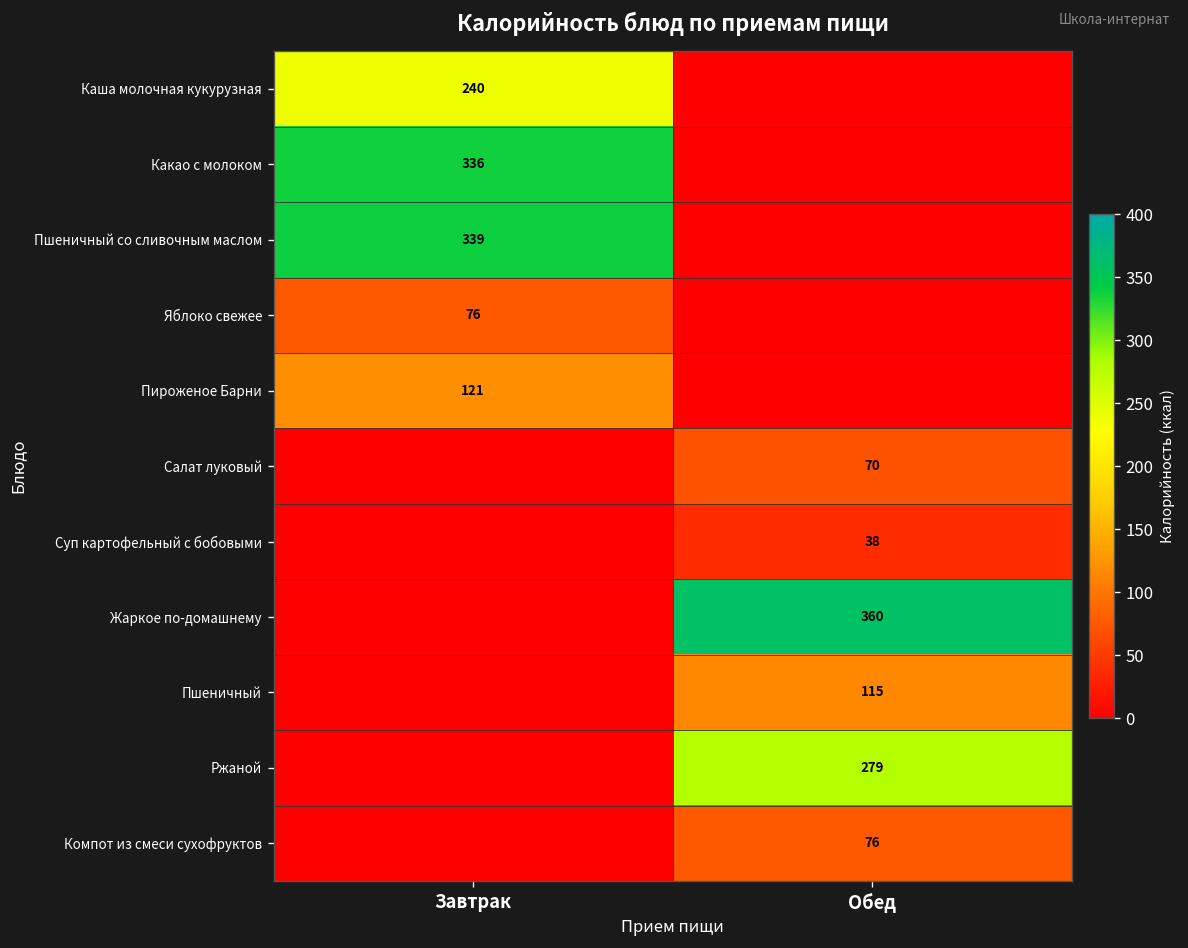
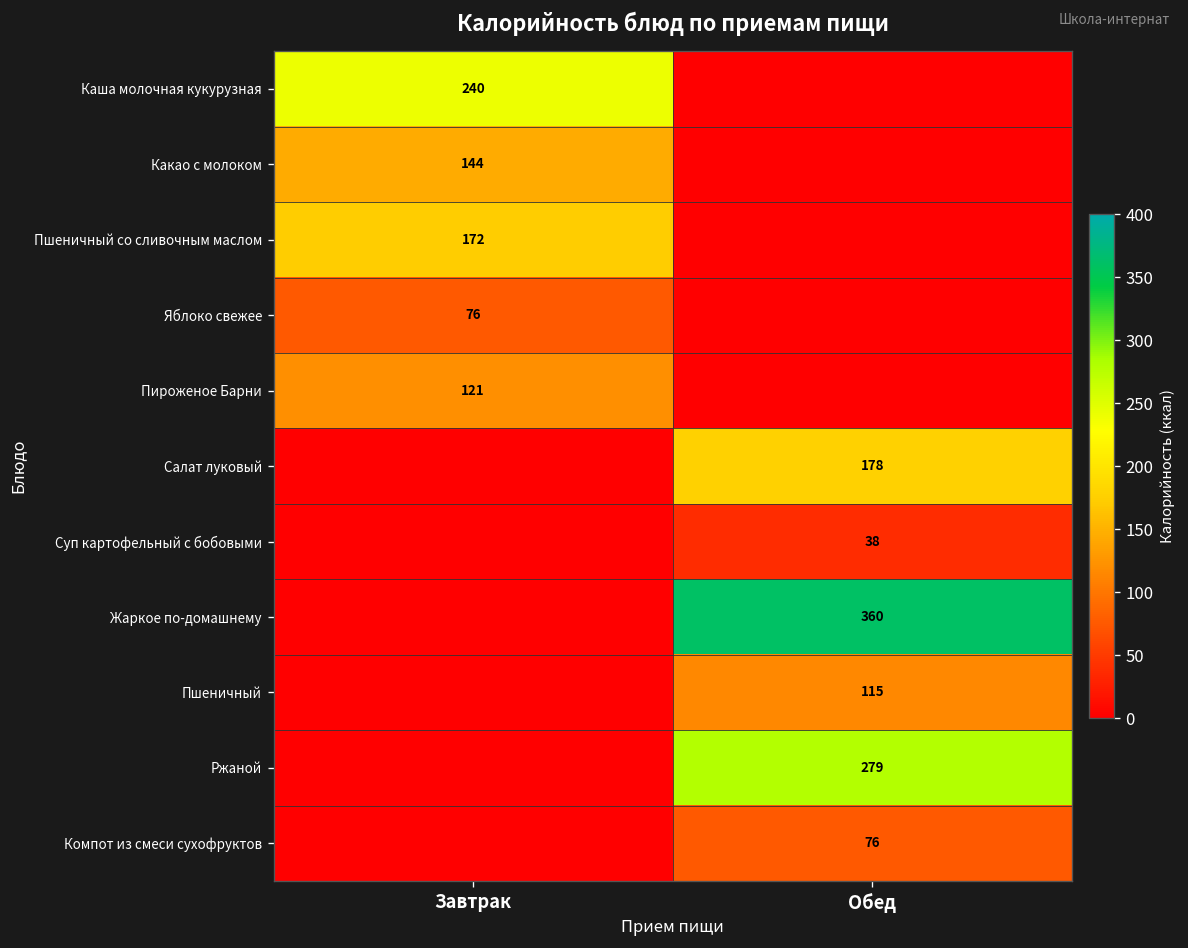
  {
    "Каша молочная кукурузная": {
      "Завтрак": 240
    },
    "Какао с молоком": {
-     "Завтрак": 336
+     "Завтрак": 144
    },
    "Пшеничный со сливочным маслом": {
-     "Завтрак": 339
+     "Завтрак": 172
    },
    "Яблоко свежее": {
      "Завтрак": 76
    },
    "Пироженое Барни": {
      "Завтрак": 121
    },
    "Салат луковый": {
-     "Обед": 70
+     "Обед": 178
    },
    "Суп картофельный с бобовыми": {
      "Обед": 38
    },
    "Жаркое по-домашнему": {
      "Обед": 360
    },
    "Пшеничный": {
      "Обед": 115
    },
    "Ржаной": {
      "Обед": 279
    },
    "Компот из смеси сухофруктов": {
      "Обед": 76
    }
  }
